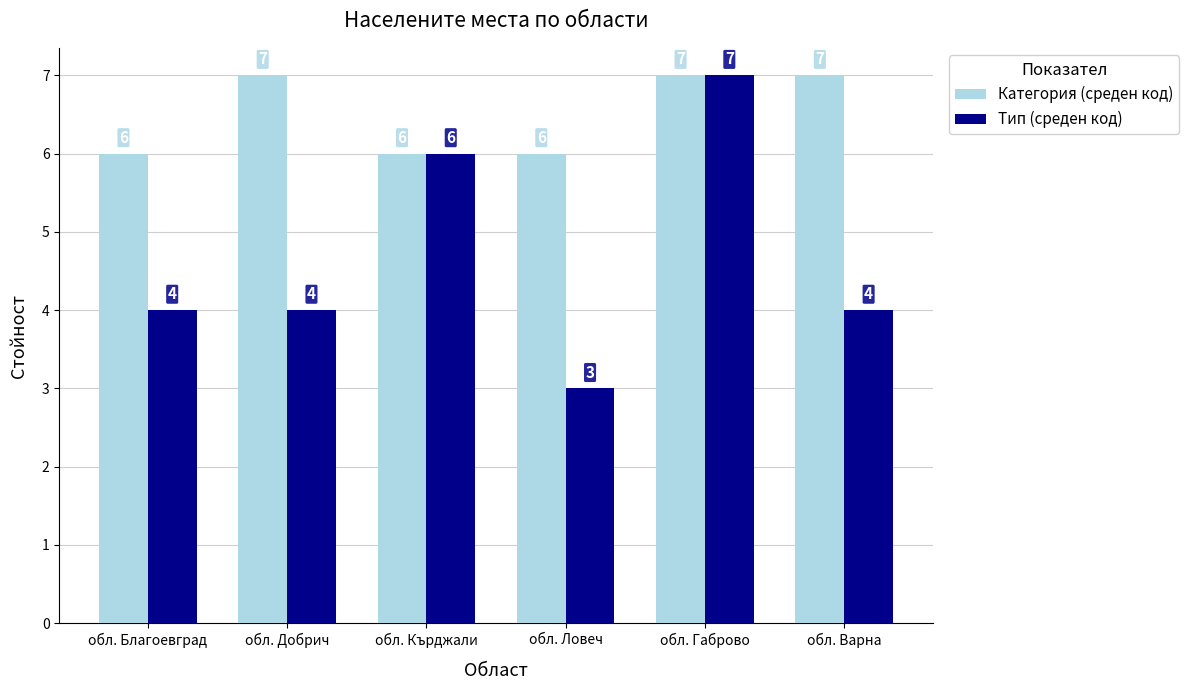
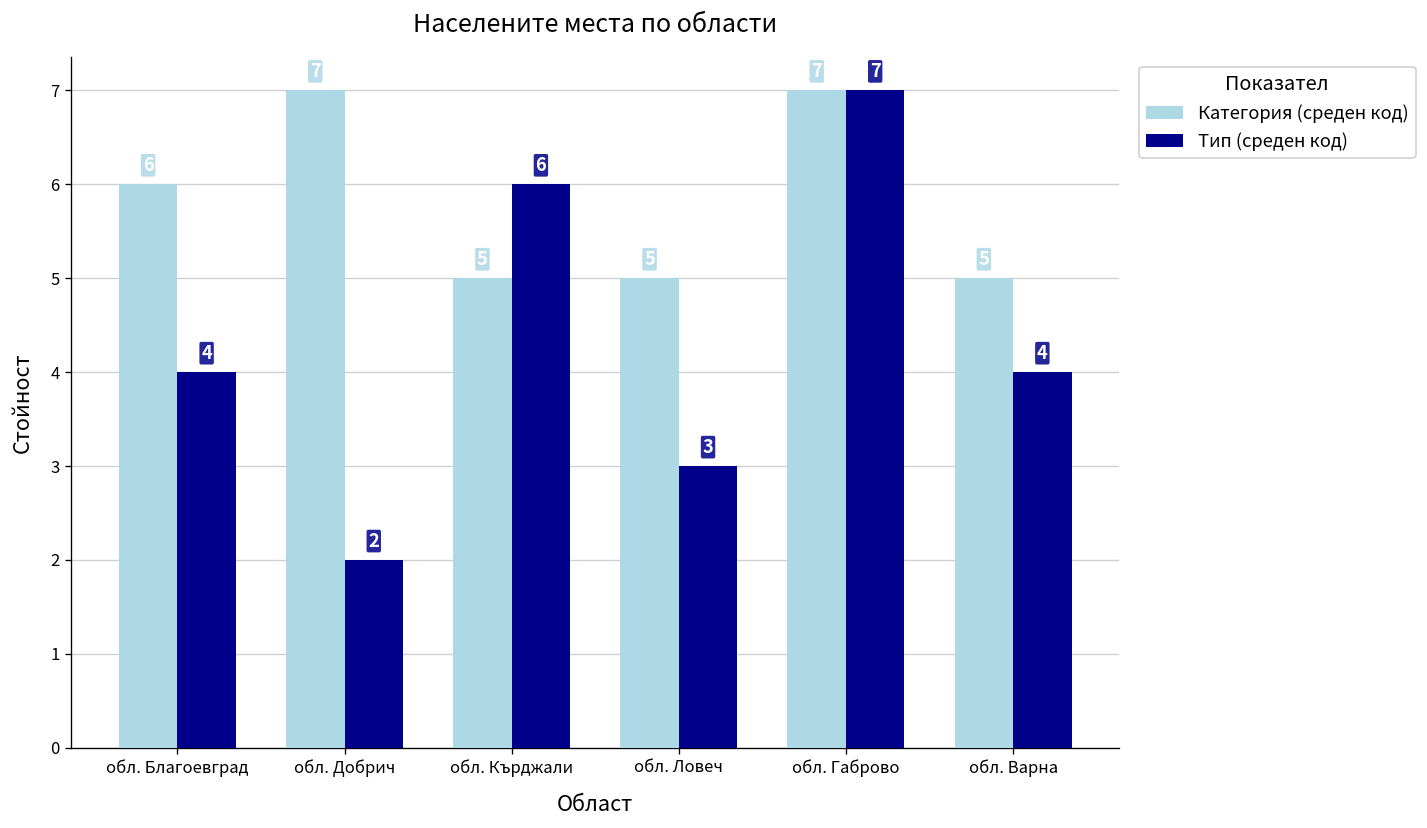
  {
    "Категория (среден код)": {
-     "обл. Кърджали": 6,
-     "обл. Ловеч": 6,
-     "обл. Варна": 7
+     "обл. Кърджали": 5,
+     "обл. Ловеч": 5,
+     "обл. Варна": 5
    },
    "Тип (среден код)": {
-     "обл. Добрич": 4
+     "обл. Добрич": 2
    }
  }
